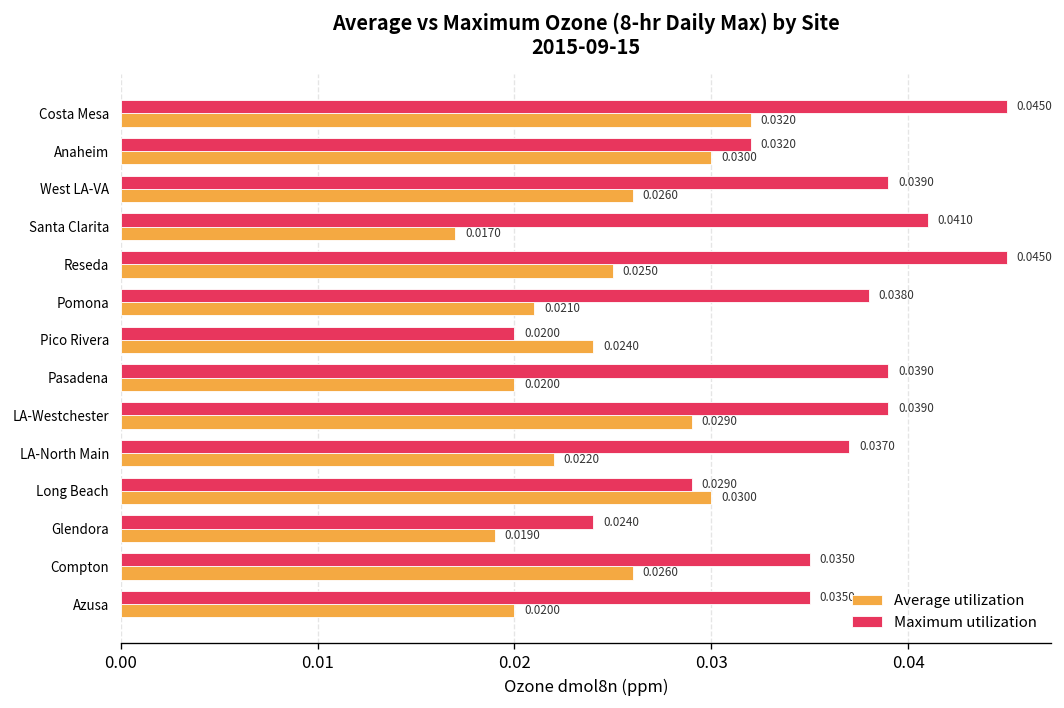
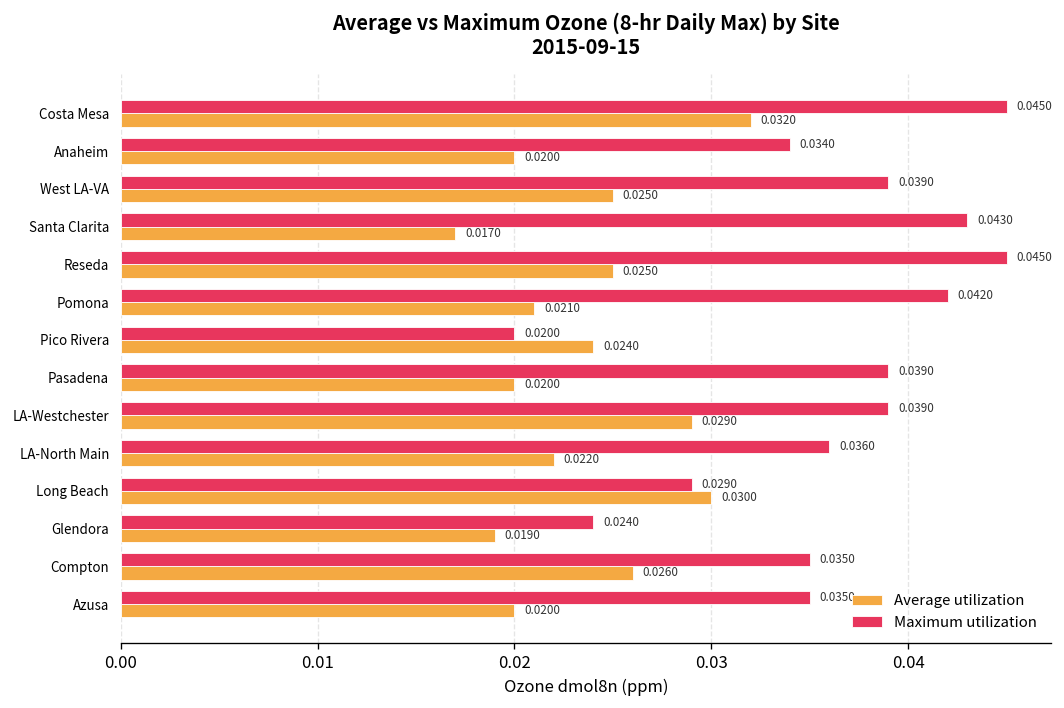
  {
    "Average utilization": {
      "Costa Mesa": 0.0320,
-     "Anaheim": 0.0300,
-     "West LA-VA": 0.0260,
+     "Anaheim": 0.0200,
+     "West LA-VA": 0.0250,
      "Santa Clarita": 0.0170,
      "Reseda": 0.0250,
      "Pomona": 0.0210,
      "Pico Rivera": 0.0240,
      "Pasadena": 0.0200,
      "LA-Westchester": 0.0290,
      "LA-North Main": 0.0220,
      "Long Beach": 0.0300,
      "Glendora": 0.0190,
      "Compton": 0.0260,
      "Azusa": 0.0200
    },
    "Maximum utilization": {
      "Costa Mesa": 0.0450,
-     "Anaheim": 0.0320,
+     "Anaheim": 0.0340,
      "West LA-VA": 0.0390,
-     "Santa Clarita": 0.0410,
+     "Santa Clarita": 0.0430,
      "Reseda": 0.0450,
-     "Pomona": 0.0380,
+     "Pomona": 0.0420,
      "Pico Rivera": 0.0200,
      "Pasadena": 0.0390,
      "LA-Westchester": 0.0390,
-     "LA-North Main": 0.0370,
+     "LA-North Main": 0.0360,
      "Long Beach": 0.0290,
      "Glendora": 0.0240,
      "Compton": 0.0350,
      "Azusa": 0.0350
    }
  }
